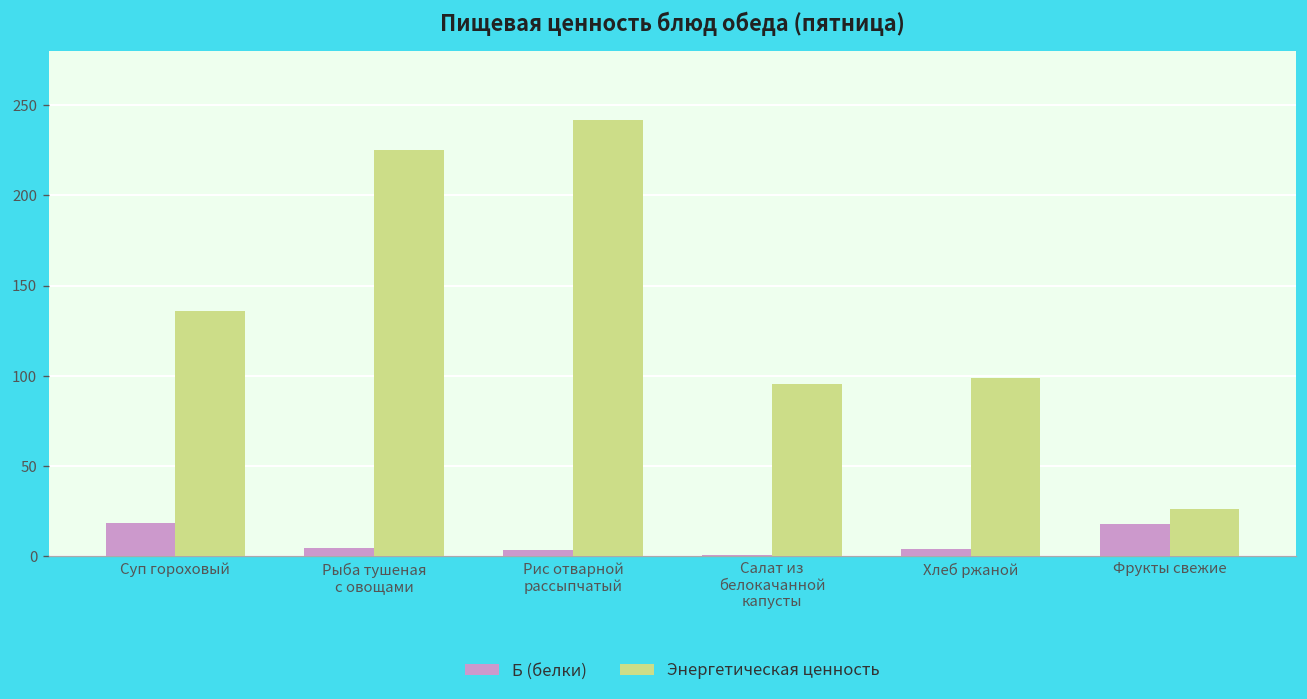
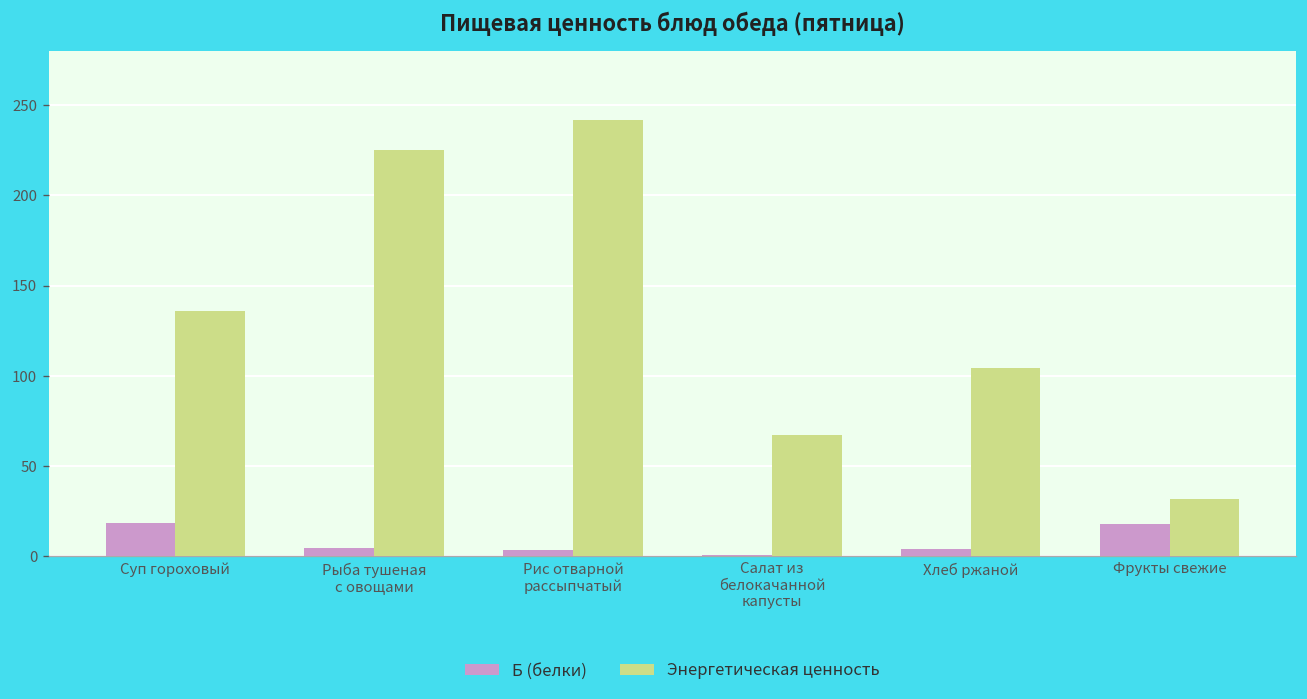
  {
    "Б (белки)": {
      "Суп гороховый": 18,
      "Рыба тушеная с овощами": 4,
      "Рис отварной рассыпчатый": 4,
      "Хлеб ржаной": 4,
      "Фрукты свежие": 18
    },
    "Энергетическая ценность": {
      "Суп гороховый": 136,
      "Рыба тушеная с овощами": 225,
      "Рис отварной рассыпчатый": 242,
-     "Салат из белокачанной капусты": 96,
-     "Хлеб ржаной": 99,
-     "Фрукты свежие": 26
+     "Салат из белокачанной капусты": 67,
+     "Хлеб ржаной": 104,
+     "Фрукты свежие": 32
    }
  }
